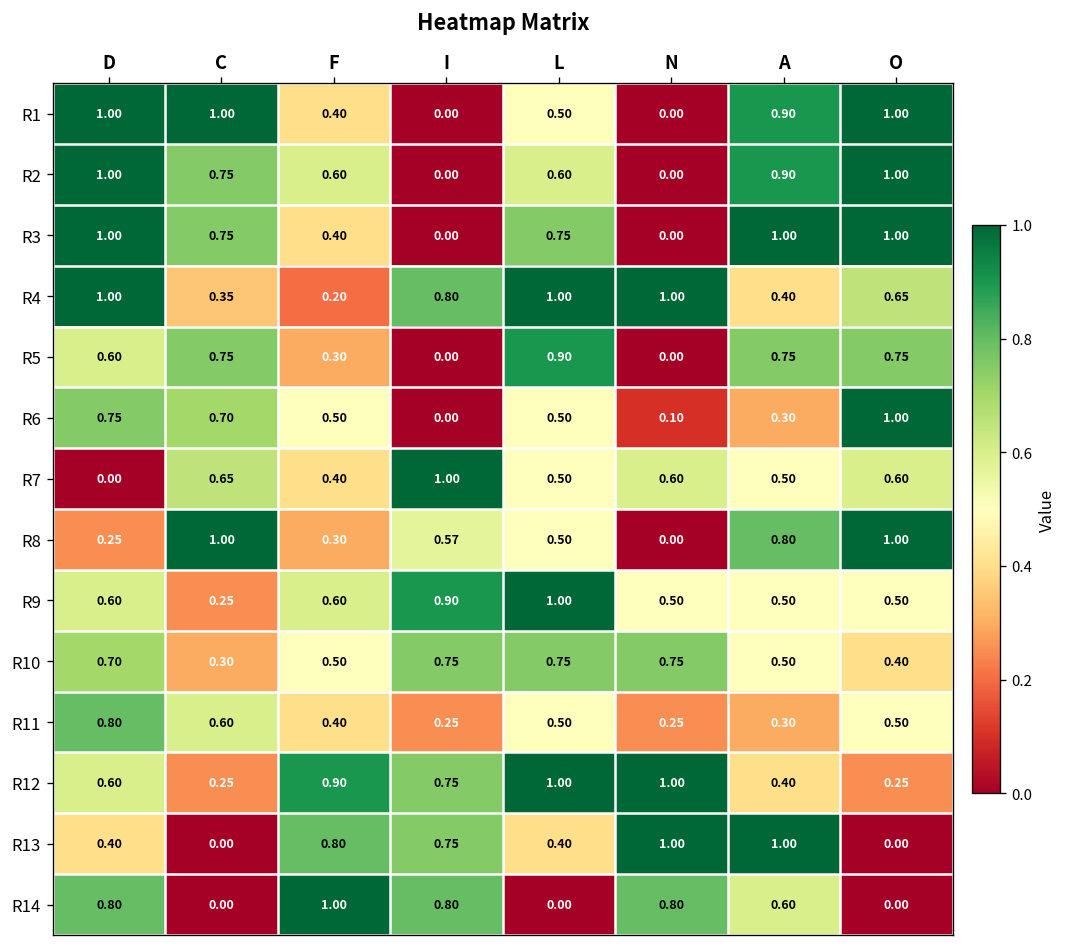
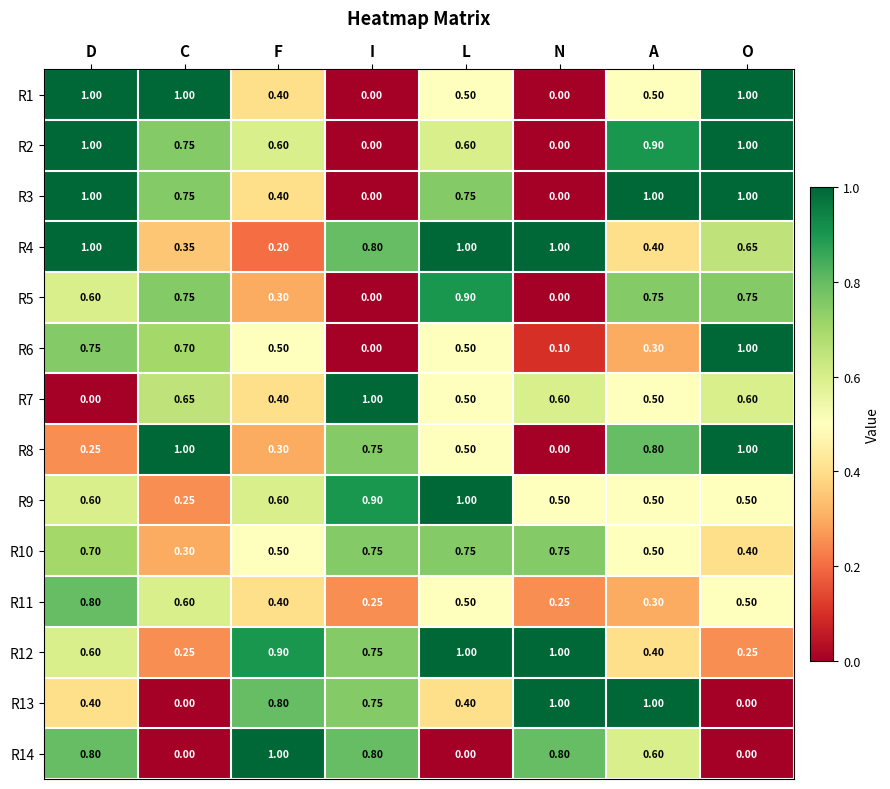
  {
    "R1": {
      "D": 1.00,
      "C": 1.00,
      "F": 0.40,
      "I": 0.00,
      "L": 0.50,
      "N": 0.00,
-     "A": 0.90,
+     "A": 0.50,
      "O": 1.00
    },
    "R2": {
      "D": 1.00,
      "C": 0.75,
      "F": 0.60,
      "I": 0.00,
      "L": 0.60,
      "N": 0.00,
      "A": 0.90,
      "O": 1.00
    },
    "R3": {
      "D": 1.00,
      "C": 0.75,
      "F": 0.40,
      "I": 0.00,
      "L": 0.75,
      "N": 0.00,
      "A": 1.00,
      "O": 1.00
    },
    "R4": {
      "D": 1.00,
      "C": 0.35,
      "F": 0.20,
      "I": 0.80,
      "L": 1.00,
      "N": 1.00,
      "A": 0.40,
      "O": 0.65
    },
    "R5": {
      "D": 0.60,
      "C": 0.75,
      "F": 0.30,
      "I": 0.00,
      "L": 0.90,
      "N": 0.00,
      "A": 0.75,
      "O": 0.75
    },
    "R6": {
      "D": 0.75,
      "C": 0.70,
      "F": 0.50,
      "I": 0.00,
      "L": 0.50,
      "N": 0.10,
      "A": 0.30,
      "O": 1.00
    },
    "R7": {
      "D": 0.00,
      "C": 0.65,
      "F": 0.40,
      "I": 1.00,
      "L": 0.50,
      "N": 0.60,
      "A": 0.50,
      "O": 0.60
    },
    "R8": {
      "D": 0.25,
      "C": 1.00,
      "F": 0.30,
-     "I": 0.57,
+     "I": 0.75,
      "L": 0.50,
      "N": 0.00,
      "A": 0.80,
      "O": 1.00
    },
    "R9": {
      "D": 0.60,
      "C": 0.25,
      "F": 0.60,
      "I": 0.90,
      "L": 1.00,
      "N": 0.50,
      "A": 0.50,
      "O": 0.50
    },
    "R10": {
      "D": 0.70,
      "C": 0.30,
      "F": 0.50,
      "I": 0.75,
      "L": 0.75,
      "N": 0.75,
      "A": 0.50,
      "O": 0.40
    },
    "R11": {
      "D": 0.80,
      "C": 0.60,
      "F": 0.40,
      "I": 0.25,
      "L": 0.50,
      "N": 0.25,
      "A": 0.30,
      "O": 0.50
    },
    "R12": {
      "D": 0.60,
      "C": 0.25,
      "F": 0.90,
      "I": 0.75,
      "L": 1.00,
      "N": 1.00,
      "A": 0.40,
      "O": 0.25
    },
    "R13": {
      "D": 0.40,
      "C": 0.00,
      "F": 0.80,
      "I": 0.75,
      "L": 0.40,
      "N": 1.00,
      "A": 1.00,
      "O": 0.00
    },
    "R14": {
      "D": 0.80,
      "C": 0.00,
      "F": 1.00,
      "I": 0.80,
      "L": 0.00,
      "N": 0.80,
      "A": 0.60,
      "O": 0.00
    }
  }
